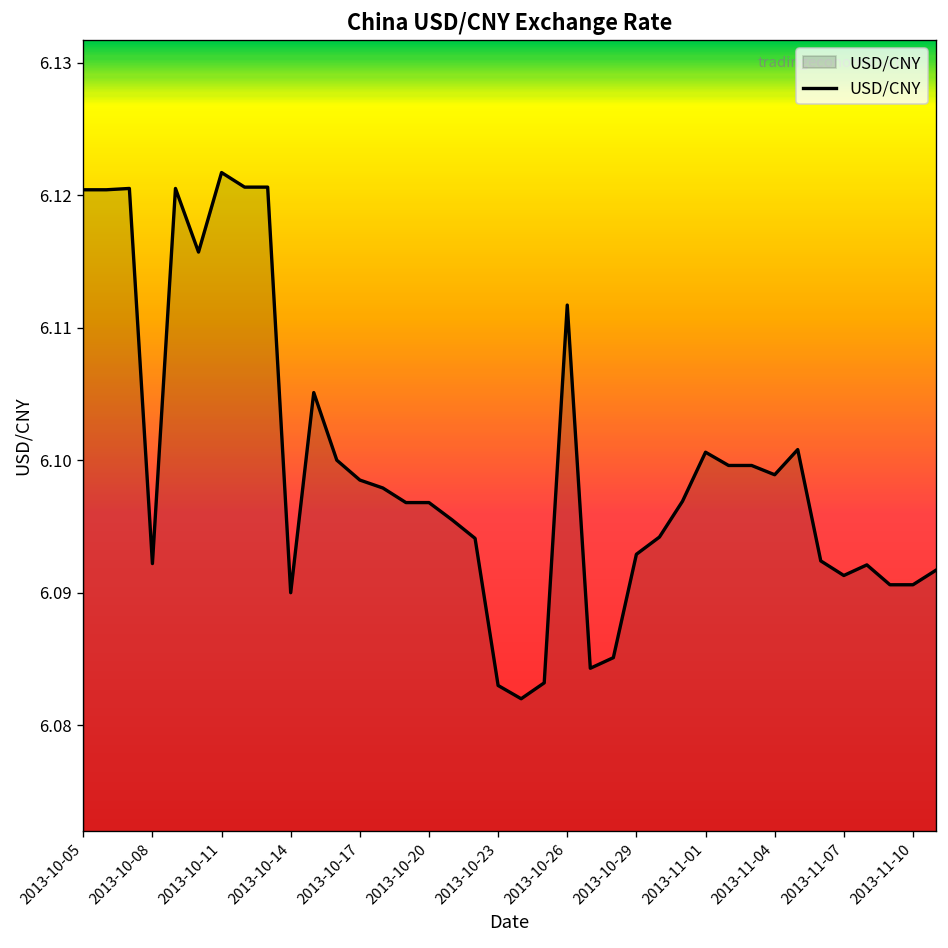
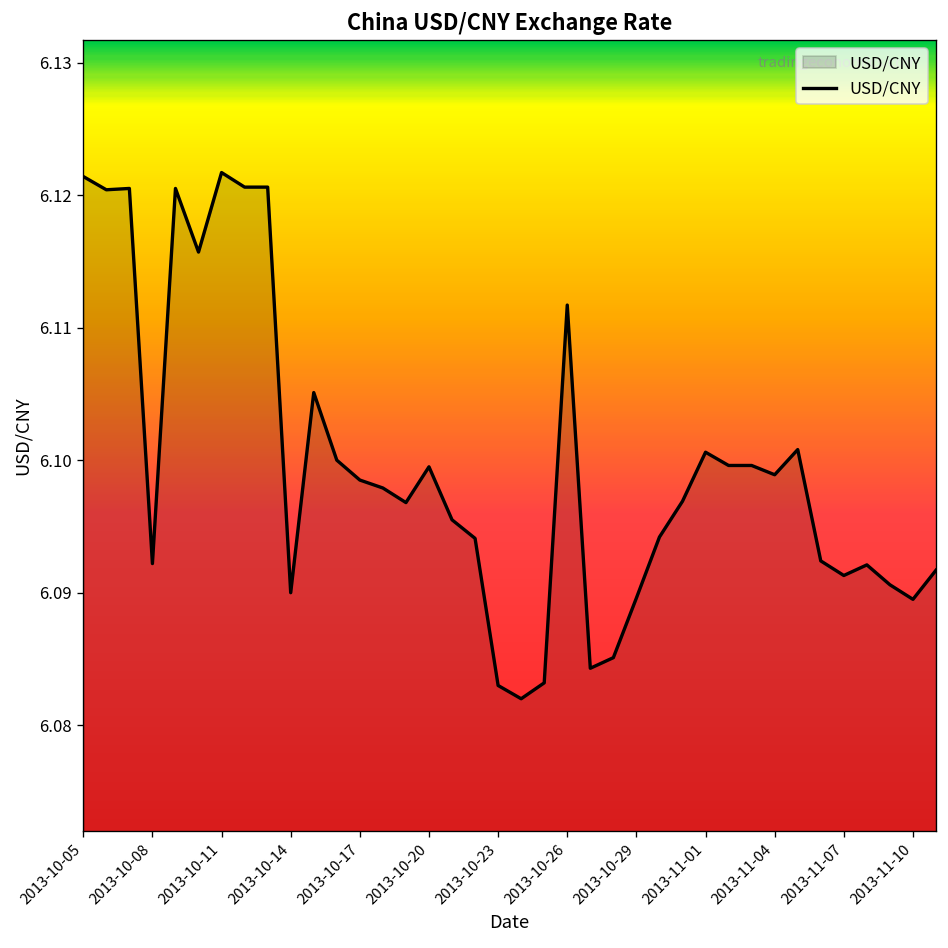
  {
-   "2013-10-05": 6.1204,
+   "2013-10-05": 6.1214,
    "2013-10-08": 6.0922,
    "2013-10-11": 6.1217,
    "2013-10-14": 6.0900,
    "2013-10-17": 6.0985,
-   "2013-10-20": 6.0968,
+   "2013-10-20": 6.0995,
    "2013-10-23": 6.0830,
    "2013-10-26": 6.1117,
-   "2013-10-29": 6.0929,
+   "2013-10-29": 6.0896,
    "2013-11-01": 6.1006,
    "2013-11-04": 6.0989,
    "2013-11-07": 6.0913,
-   "2013-11-10": 6.0906
+   "2013-11-10": 6.0895
  }
